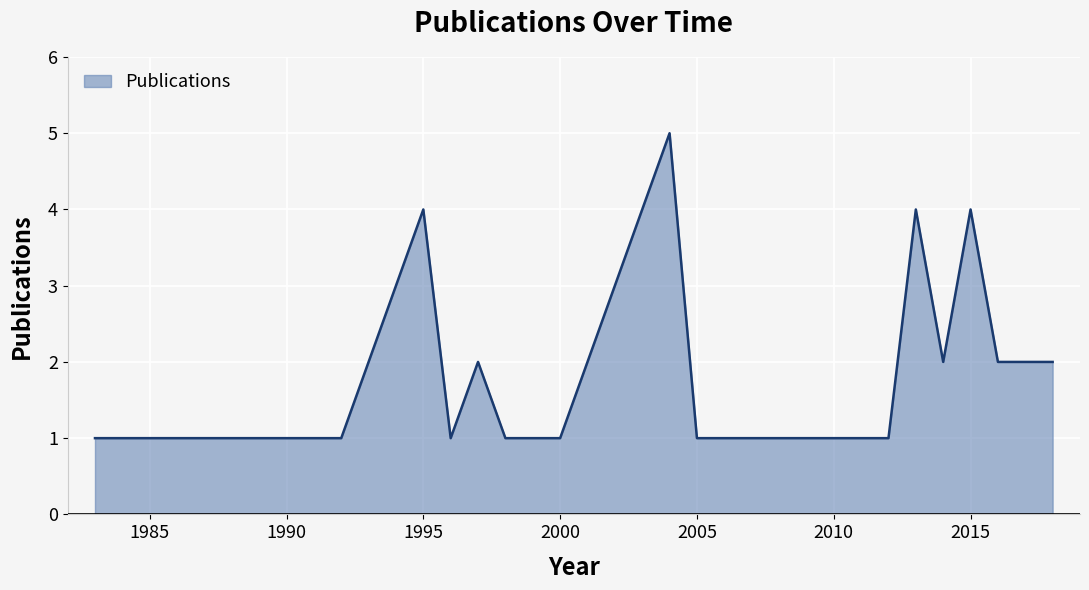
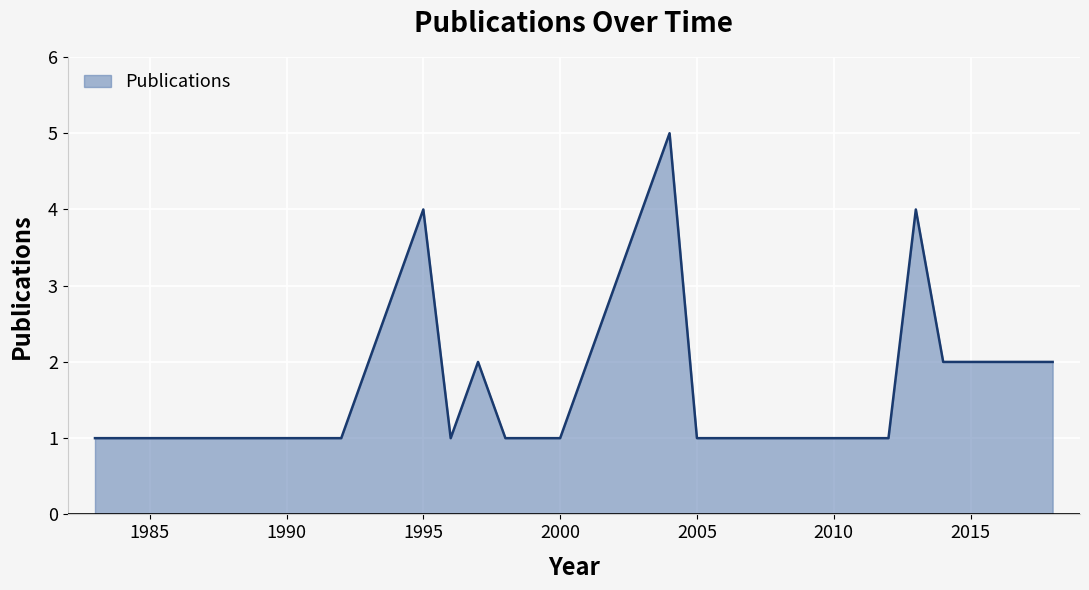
  {
    "1985": 1,
    "1990": 1,
    "1995": 4,
    "2000": 1,
    "2005": 1,
    "2010": 1,
-   "2015": 4
+   "2015": 2
  }
